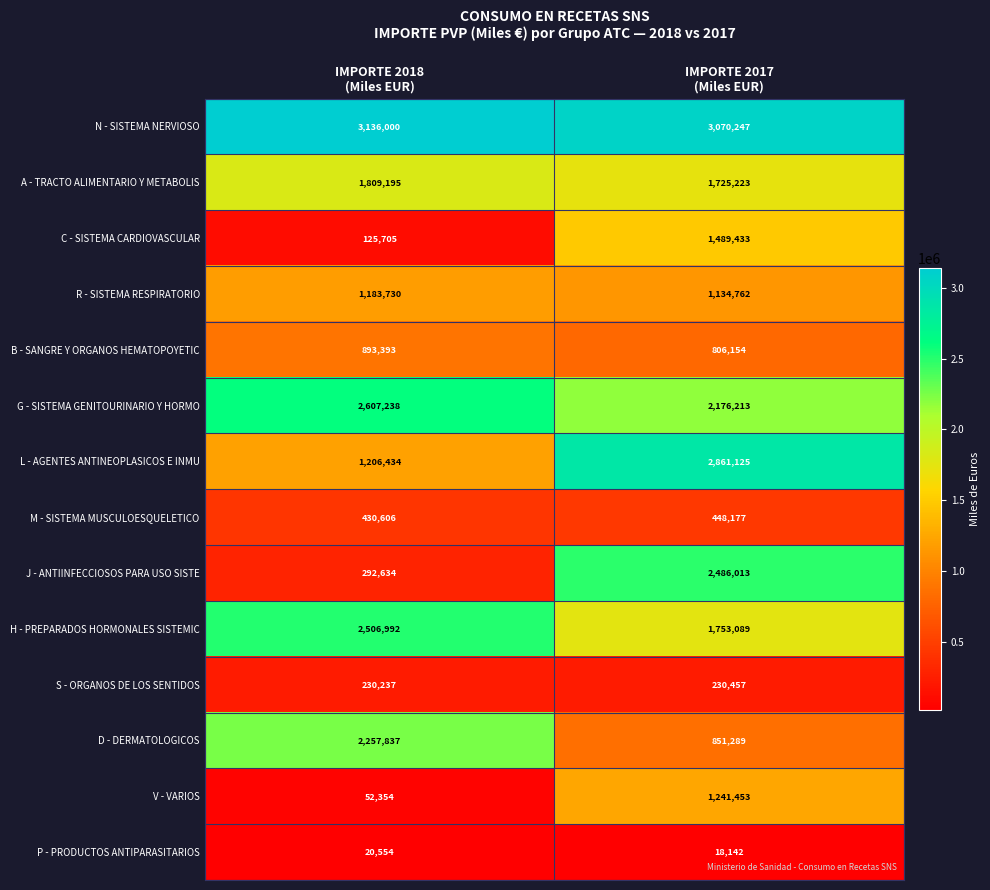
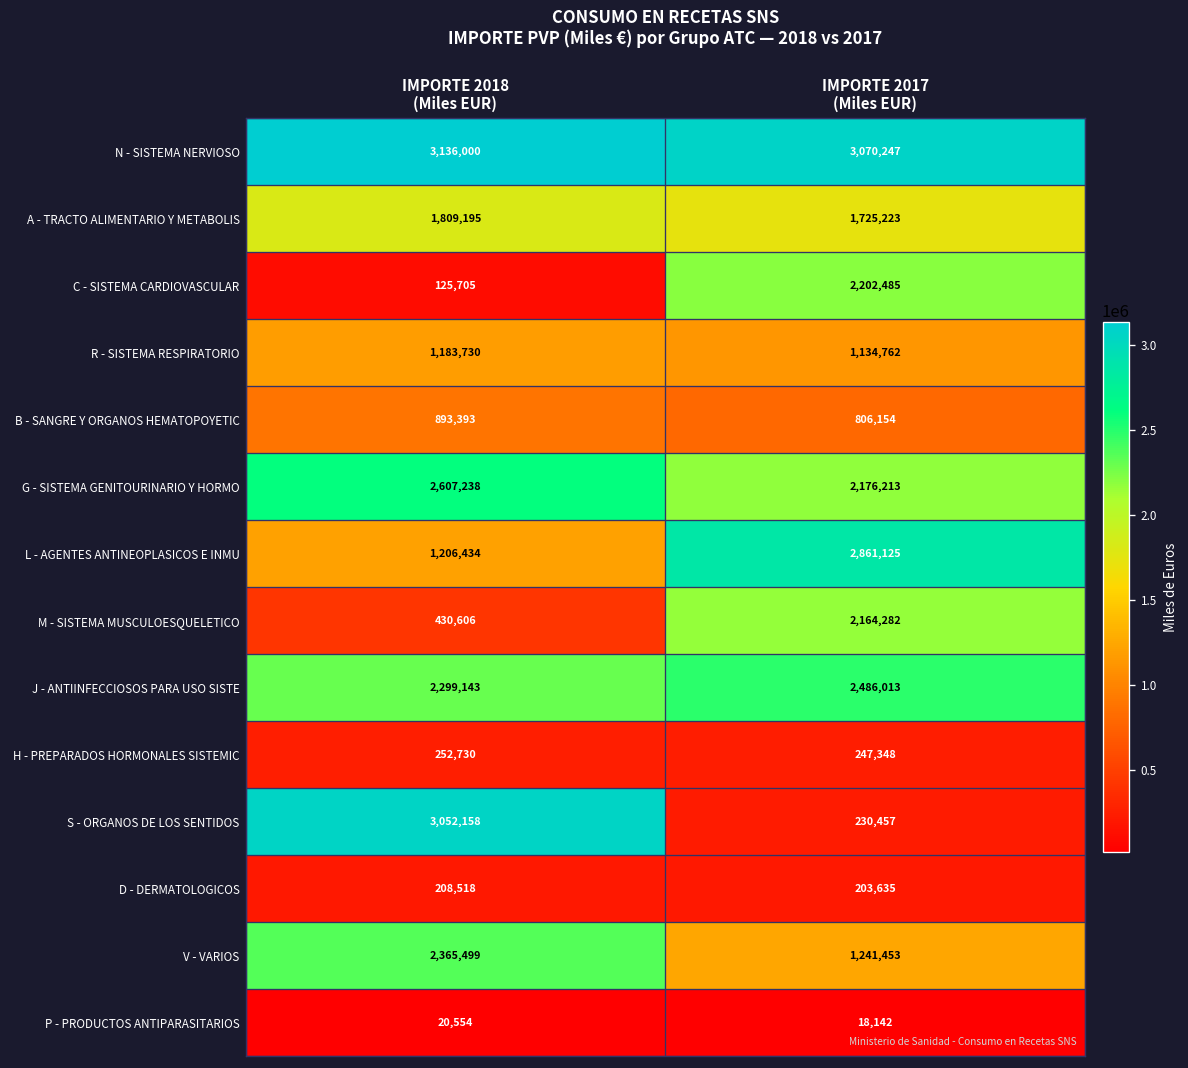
  {
    "N - SISTEMA NERVIOSO": {
      "IMPORTE 2018 (Miles EUR)": "3,136,000",
      "IMPORTE 2017 (Miles EUR)": "3,070,247"
    },
    "A - TRACTO ALIMENTARIO Y METABOLIS": {
      "IMPORTE 2018 (Miles EUR)": "1,809,195",
      "IMPORTE 2017 (Miles EUR)": "1,725,223"
    },
    "C - SISTEMA CARDIOVASCULAR": {
      "IMPORTE 2018 (Miles EUR)": "125,705",
-     "IMPORTE 2017 (Miles EUR)": "1,489,433"
+     "IMPORTE 2017 (Miles EUR)": "2,202,485"
    },
    "R - SISTEMA RESPIRATORIO": {
      "IMPORTE 2018 (Miles EUR)": "1,183,730",
      "IMPORTE 2017 (Miles EUR)": "1,134,762"
    },
    "B - SANGRE Y ORGANOS HEMATOPOYETIC": {
      "IMPORTE 2018 (Miles EUR)": "893,393",
      "IMPORTE 2017 (Miles EUR)": "806,154"
    },
    "G - SISTEMA GENITOURINARIO Y HORMO": {
      "IMPORTE 2018 (Miles EUR)": "2,607,238",
      "IMPORTE 2017 (Miles EUR)": "2,176,213"
    },
    "L - AGENTES ANTINEOPLASICOS E INMU": {
      "IMPORTE 2018 (Miles EUR)": "1,206,434",
      "IMPORTE 2017 (Miles EUR)": "2,861,125"
    },
    "M - SISTEMA MUSCULOESQUELETICO": {
      "IMPORTE 2018 (Miles EUR)": "430,606",
-     "IMPORTE 2017 (Miles EUR)": "448,177"
+     "IMPORTE 2017 (Miles EUR)": "2,164,282"
    },
    "J - ANTIINFECCIOSOS PARA USO SISTE": {
-     "IMPORTE 2018 (Miles EUR)": "292,634",
+     "IMPORTE 2018 (Miles EUR)": "2,299,143",
      "IMPORTE 2017 (Miles EUR)": "2,486,013"
    },
    "H - PREPARADOS HORMONALES SISTEMIC": {
-     "IMPORTE 2018 (Miles EUR)": "2,506,992",
-     "IMPORTE 2017 (Miles EUR)": "1,753,089"
+     "IMPORTE 2018 (Miles EUR)": "252,730",
+     "IMPORTE 2017 (Miles EUR)": "247,348"
    },
    "S - ORGANOS DE LOS SENTIDOS": {
-     "IMPORTE 2018 (Miles EUR)": "230,237",
+     "IMPORTE 2018 (Miles EUR)": "3,052,158",
      "IMPORTE 2017 (Miles EUR)": "230,457"
    },
    "D - DERMATOLOGICOS": {
-     "IMPORTE 2018 (Miles EUR)": "2,257,837",
-     "IMPORTE 2017 (Miles EUR)": "851,289"
+     "IMPORTE 2018 (Miles EUR)": "208,518",
+     "IMPORTE 2017 (Miles EUR)": "203,635"
    },
    "V - VARIOS": {
-     "IMPORTE 2018 (Miles EUR)": "52,354",
+     "IMPORTE 2018 (Miles EUR)": "2,365,499",
      "IMPORTE 2017 (Miles EUR)": "1,241,453"
    },
    "P - PRODUCTOS ANTIPARASITARIOS": {
      "IMPORTE 2018 (Miles EUR)": "20,554"
    }
  }
